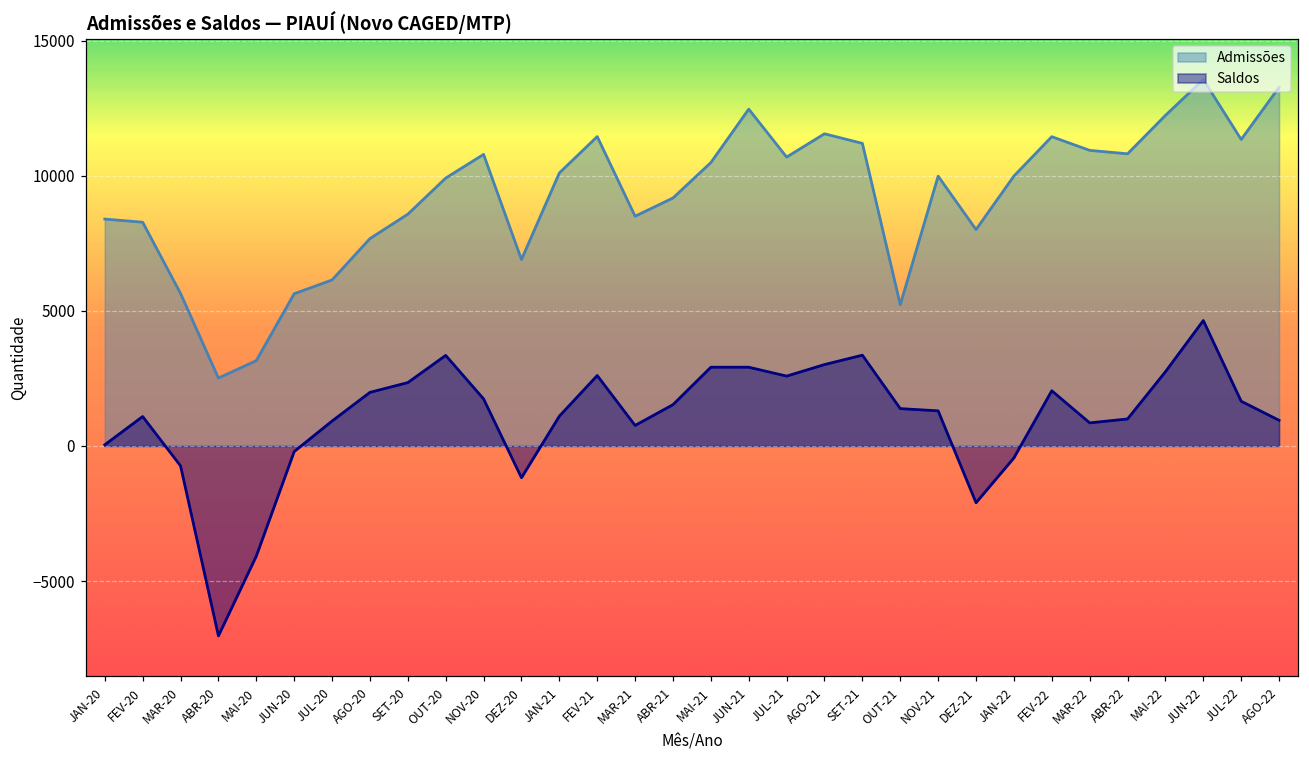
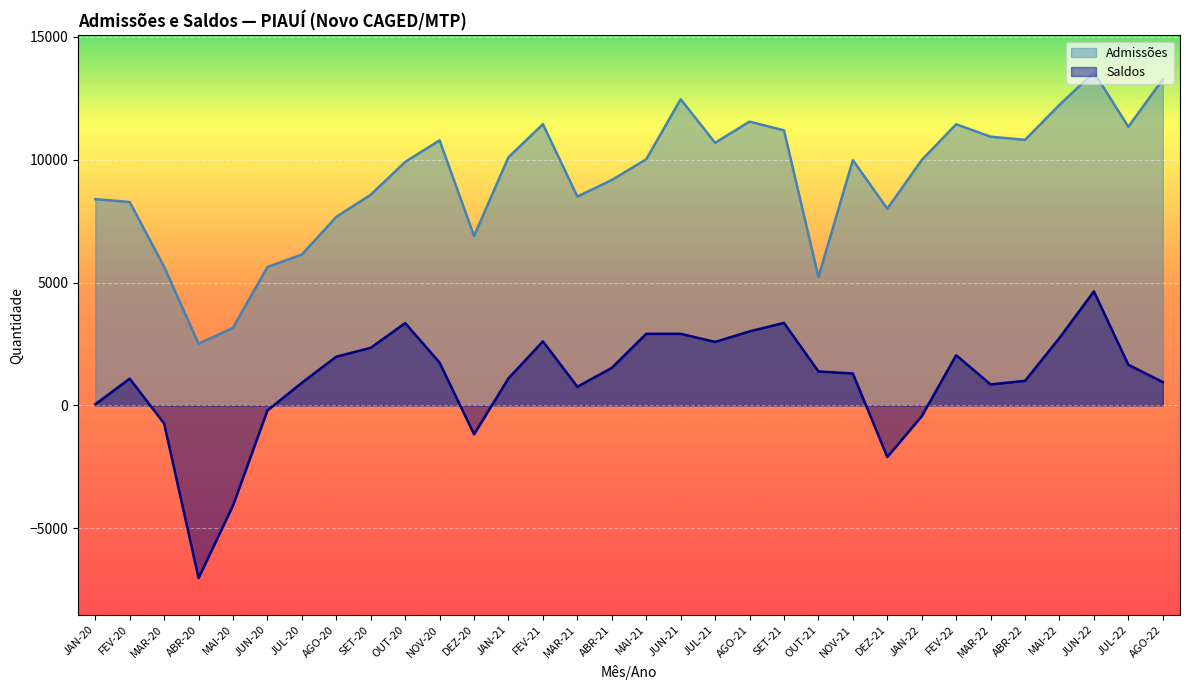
  {
    "Admissões": {
      "JAN-20": 8400,
      "FEV-20": 8300,
      "MAR-20": 5600,
      "ABR-20": 2500,
      "MAI-20": 3200,
      "JUN-20": 5600,
      "JUL-20": 6100,
      "AGO-20": 7700,
      "SET-20": 8600,
      "OUT-20": 9900,
      "NOV-20": 10800,
      "DEZ-20": 6900,
      "JAN-21": 10100,
      "FEV-21": 11500,
      "MAR-21": 8500,
      "ABR-21": 9200,
-     "MAI-21": 10500,
+     "MAI-21": 10000,
      "JUN-21": 12500,
      "JUL-21": 10700,
      "AGO-21": 11600,
      "SET-21": 11200,
      "OUT-21": 5200,
      "NOV-21": 10000,
      "DEZ-21": 8000,
      "JAN-22": 10000,
      "FEV-22": 11400,
      "MAR-22": 10900,
      "ABR-22": 10800,
      "MAI-22": 12200,
      "JUL-22": 11300
    }
  }
